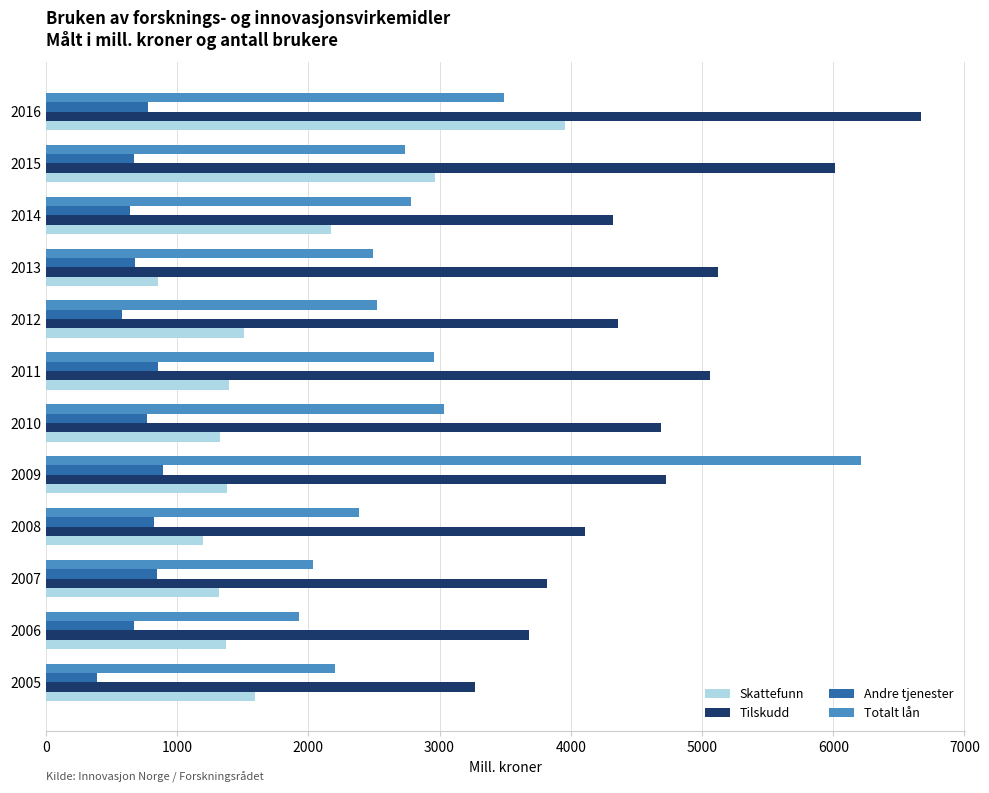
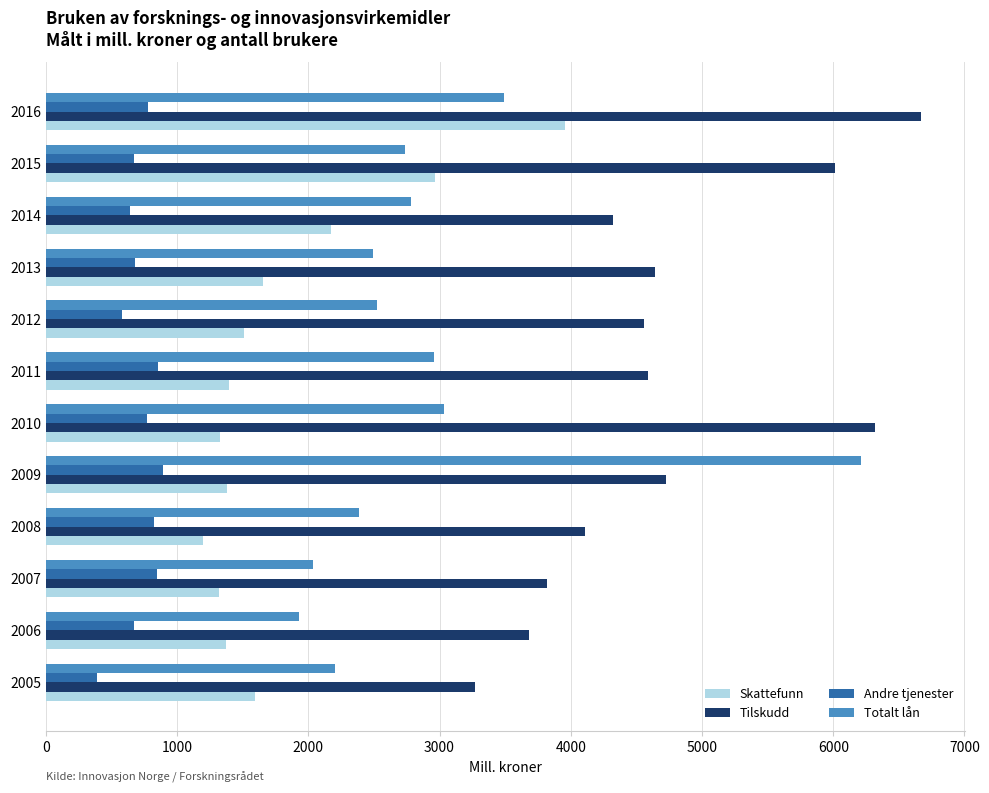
  {
    "Skattefunn": {
      "2016": 3960,
      "2015": 2960,
      "2014": 2170,
-     "2013": 850,
+     "2013": 1660,
      "2012": 1510,
      "2011": 1390,
      "2010": 1330,
      "2009": 1380,
      "2008": 1190,
      "2007": 1320,
      "2006": 1380,
      "2005": 1600
    },
    "Tilskudd": {
      "2016": 6670,
      "2015": 6010,
      "2014": 4320,
-     "2013": 5120,
-     "2012": 4360,
-     "2011": 5060,
-     "2010": 4680,
+     "2013": 4640,
+     "2012": 4550,
+     "2011": 4590,
+     "2010": 6320,
      "2009": 4730,
      "2008": 4110,
      "2007": 3820,
      "2006": 3680,
      "2005": 3270
    }
  }
